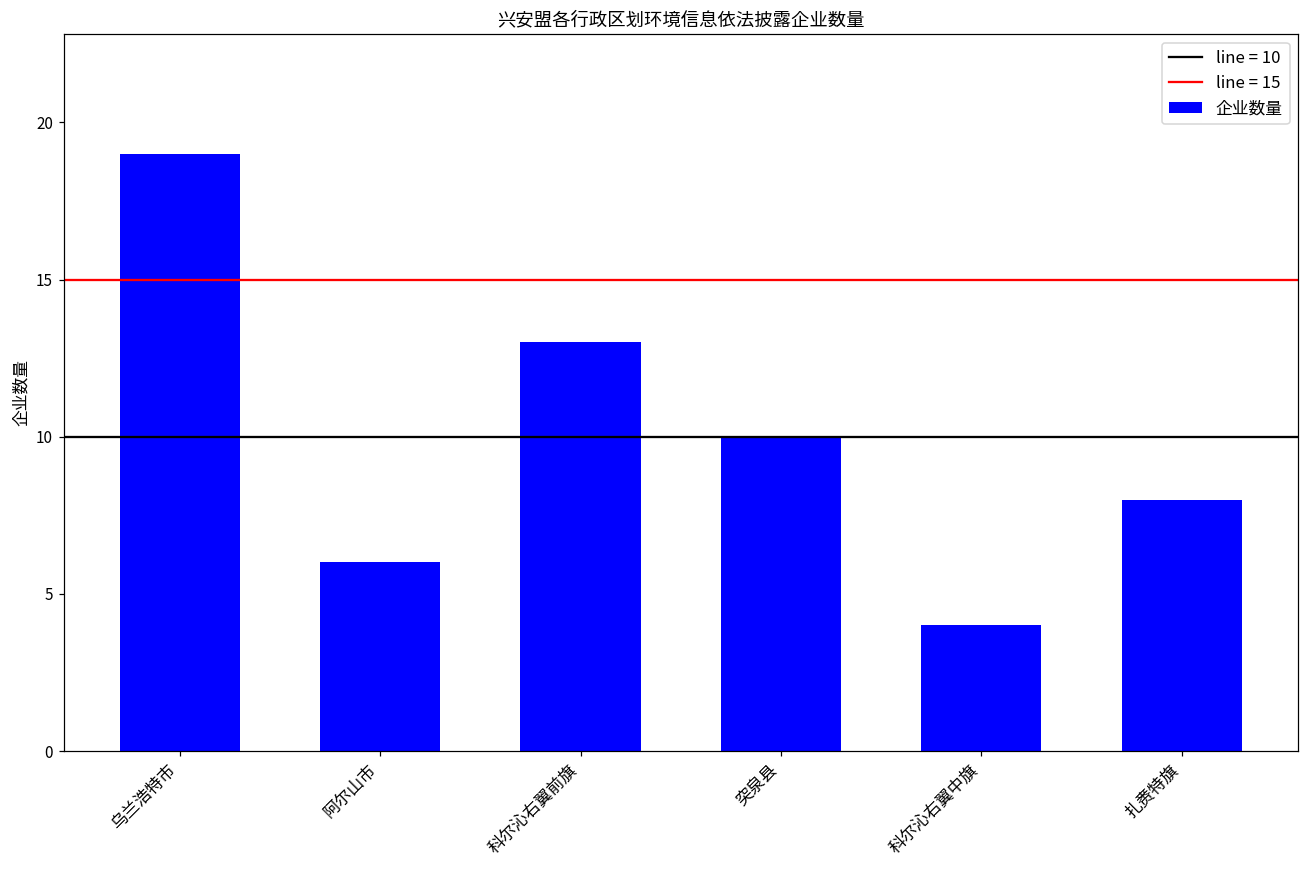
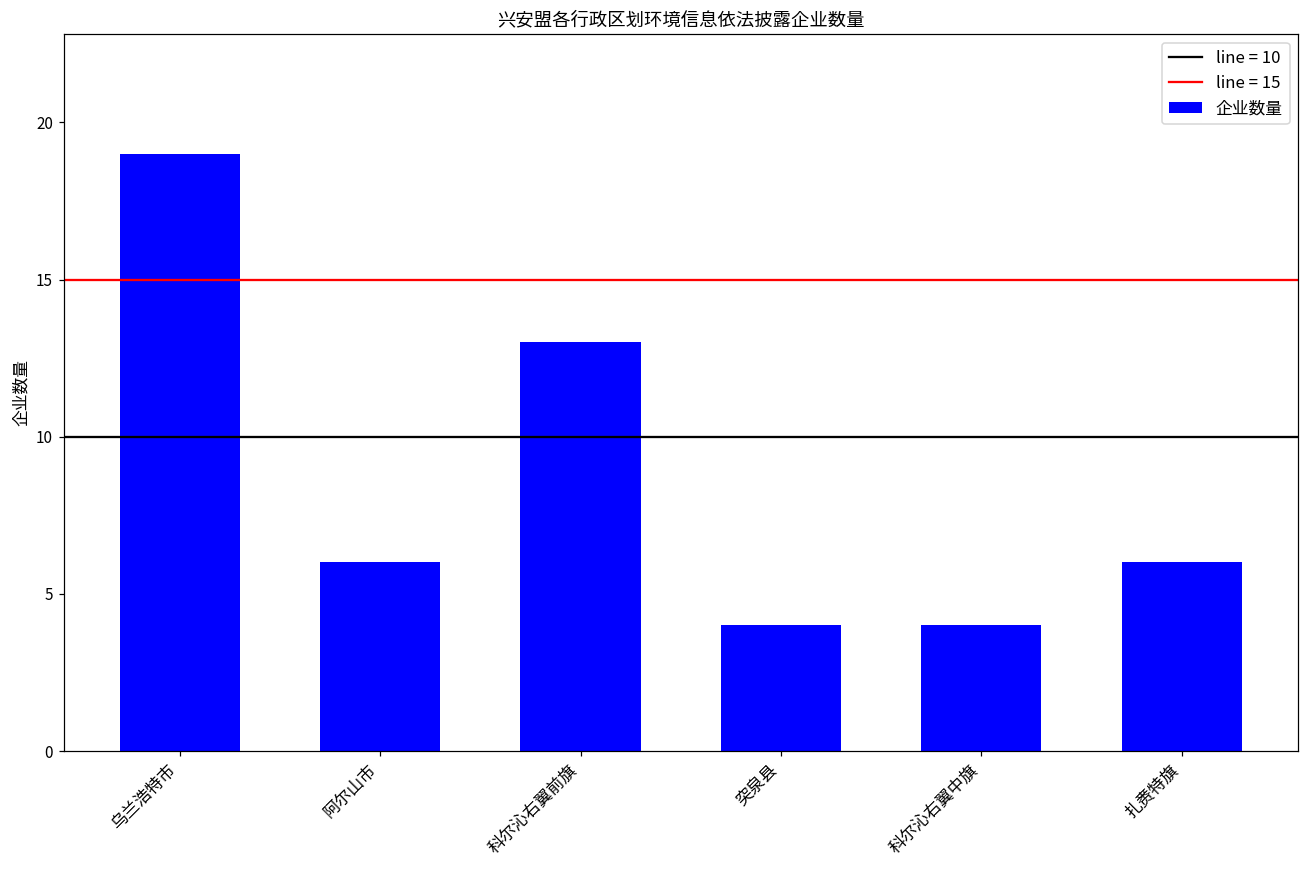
  {
    "乌兰浩特市": 19,
    "阿尔山市": 6,
    "科尔沁右翼前旗": 13,
-   "突泉县": 10,
+   "突泉县": 4,
    "科尔沁右翼中旗": 4,
-   "扎赉特旗": 8
+   "扎赉特旗": 6
  }
